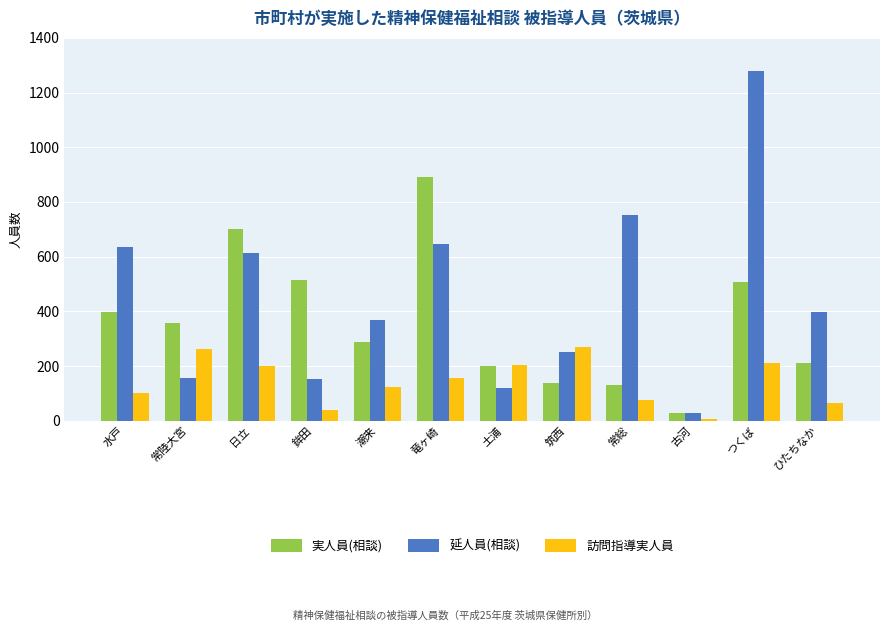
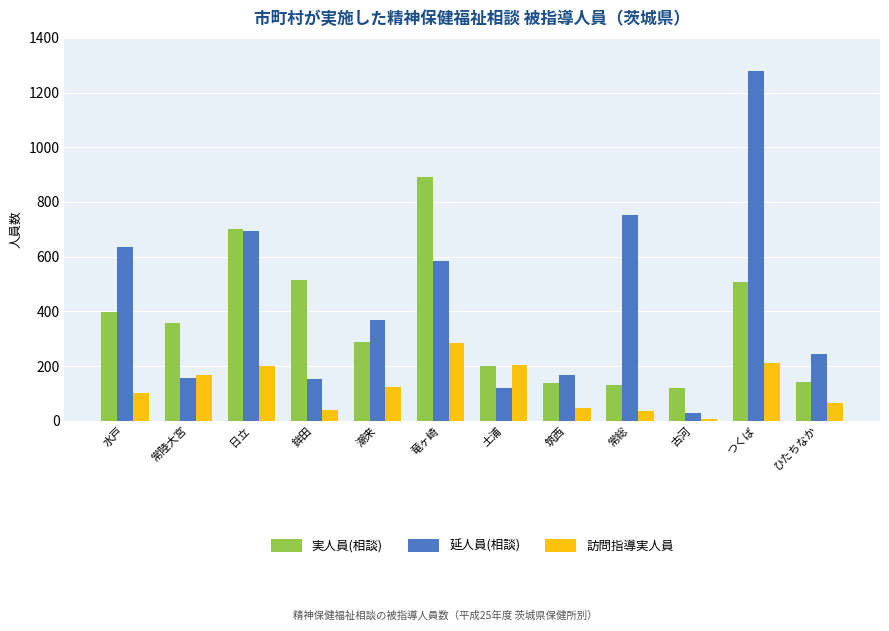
  {
    "実人員(相談)": {
      "水戸": 400,
      "常陸大宮": 360,
      "日立": 700,
      "鉾田": 510,
      "潮来": 290,
      "竜ヶ崎": 890,
      "土浦": 200,
      "筑西": 140,
      "常総": 130,
-     "古河": 30,
+     "古河": 120,
      "つくば": 510,
-     "ひたちなか": 210
+     "ひたちなか": 140
    },
    "延人員(相談)": {
      "水戸": 640,
      "常陸大宮": 160,
-     "日立": 610,
+     "日立": 690,
      "鉾田": 150,
      "潮来": 370,
-     "竜ヶ崎": 650,
+     "竜ヶ崎": 590,
      "土浦": 120,
-     "筑西": 250,
+     "筑西": 170,
      "常総": 750,
      "古河": 30,
      "つくば": 1280,
-     "ひたちなか": 400
+     "ひたちなか": 240
    },
    "訪問指導実人員": {
      "水戸": 100,
-     "常陸大宮": 260,
+     "常陸大宮": 170,
      "日立": 200,
      "鉾田": 40,
      "潮来": 120,
-     "竜ヶ崎": 160,
+     "竜ヶ崎": 280,
      "土浦": 200,
-     "筑西": 270,
-     "常総": 80,
+     "筑西": 50,
+     "常総": 30,
      "つくば": 210,
      "ひたちなか": 70
    }
  }
